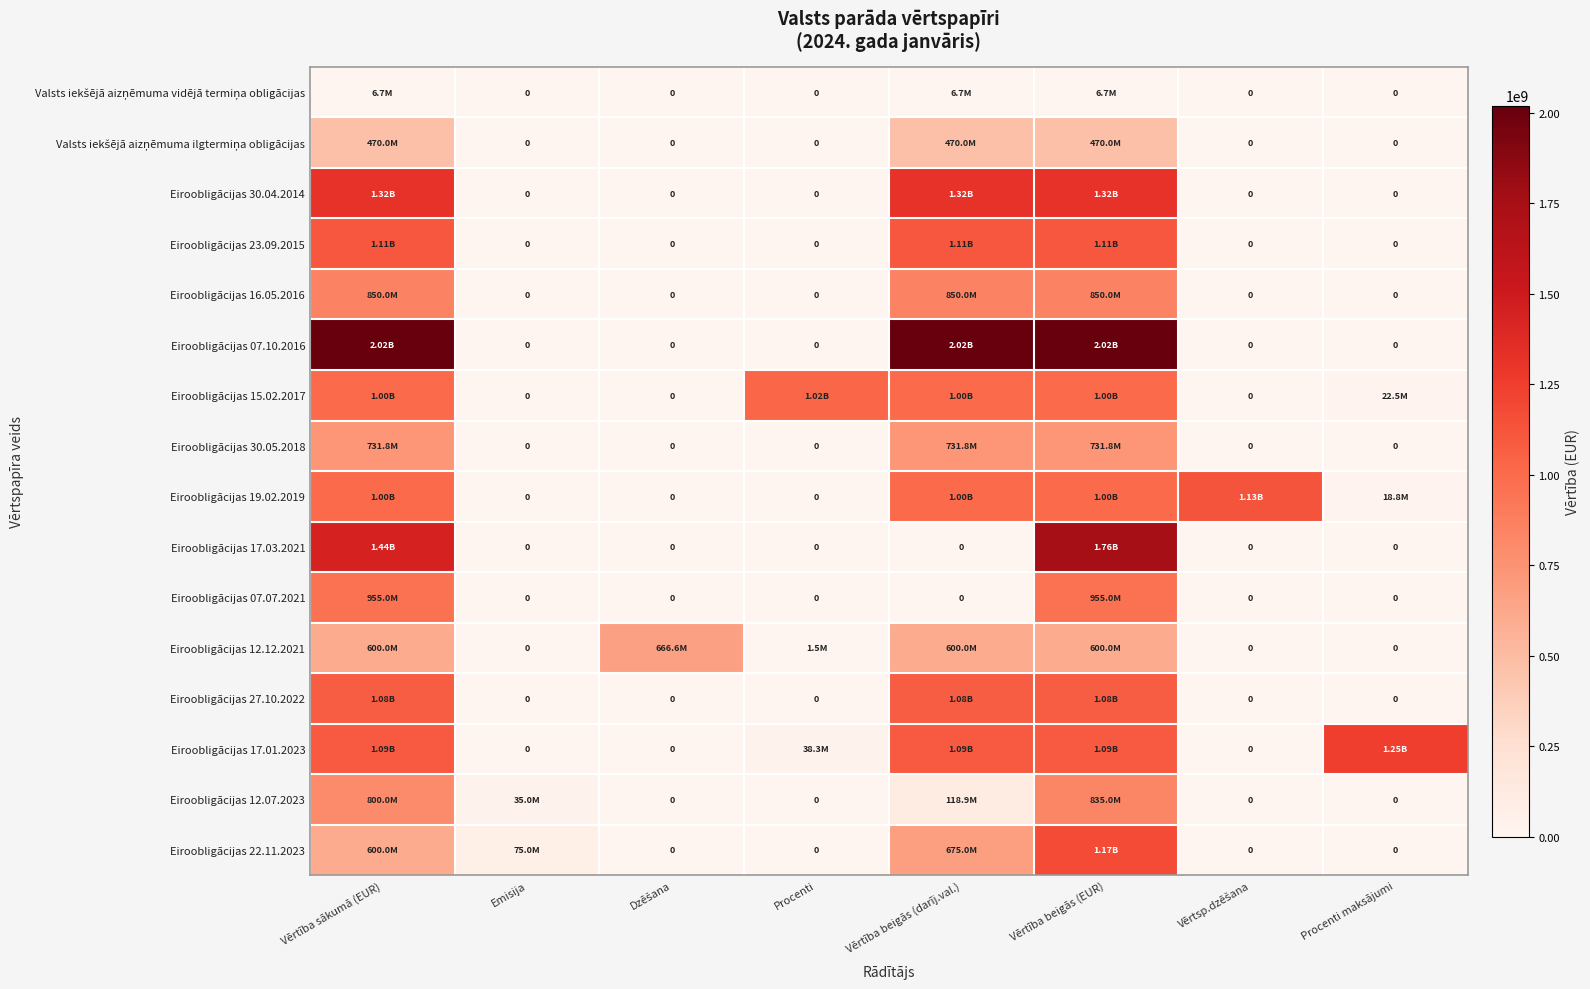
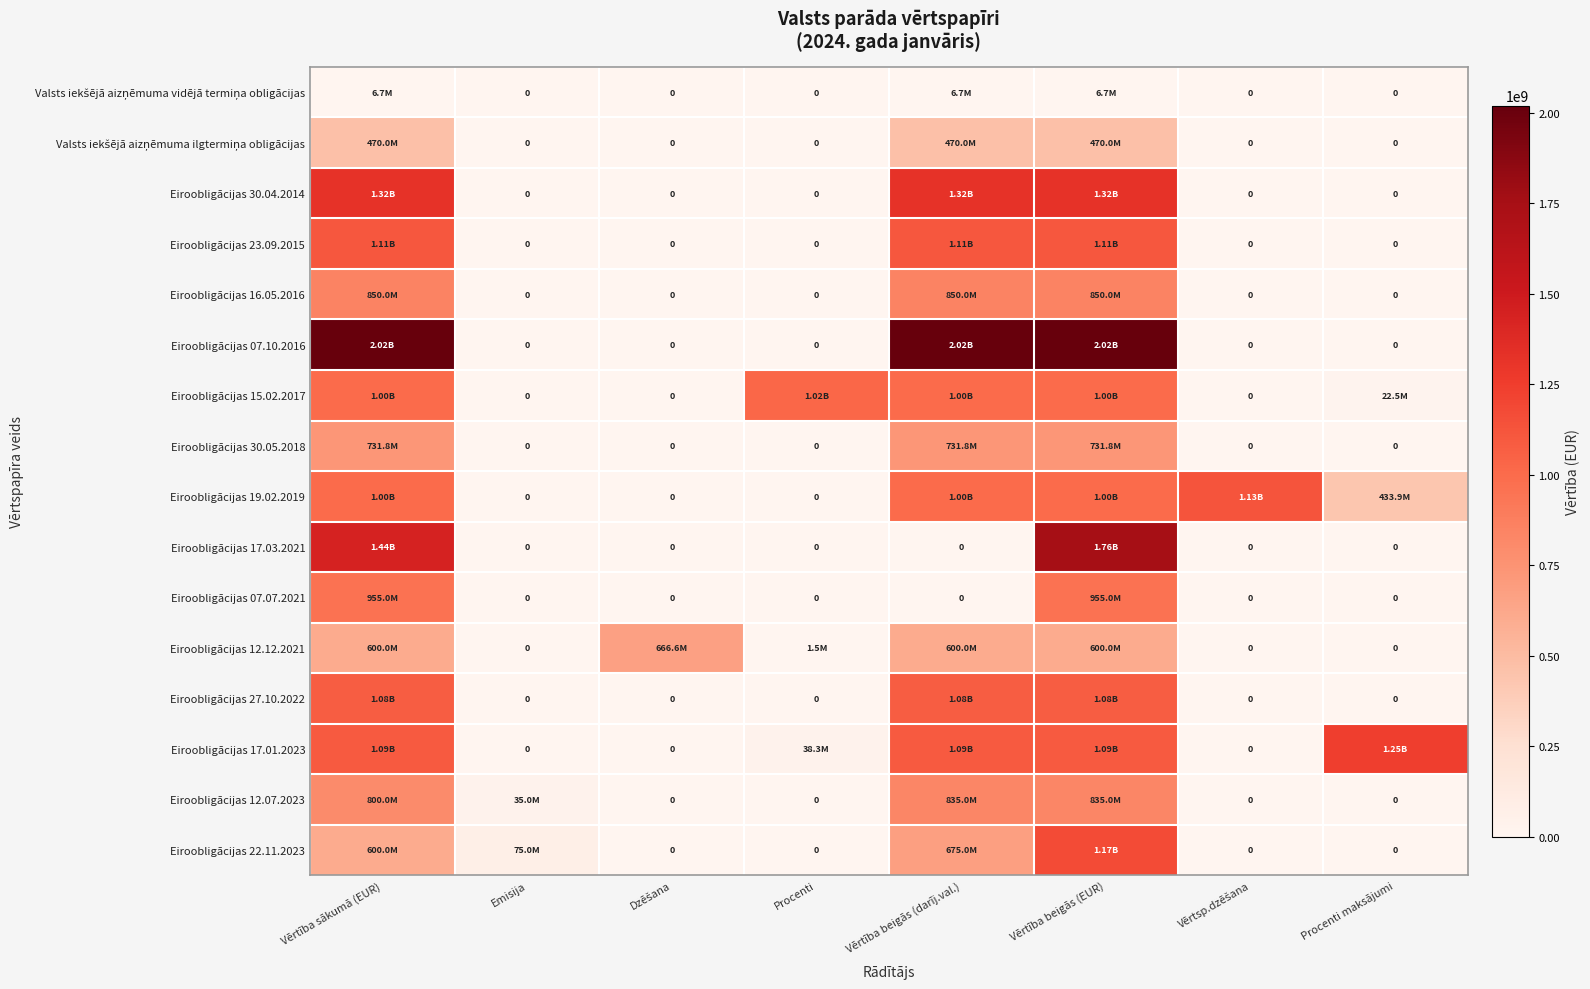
  {
    "Valsts iekšējā aizņēmuma vidējā termiņa obligācijas": {
      "Vērtība sākumā (EUR)": "6.7M",
      "Emisija": "0",
      "Dzēšana": "0",
      "Procenti": "0",
      "Vērtība beigās (darīj.val.)": "6.7M",
      "Vērtība beigās (EUR)": "6.7M",
      "Vērtsp.dzēšana": "0",
      "Procenti maksājumi": "0"
    },
    "Valsts iekšējā aizņēmuma ilgtermiņa obligācijas": {
      "Vērtība sākumā (EUR)": "470.0M",
      "Emisija": "0",
      "Dzēšana": "0",
      "Procenti": "0",
      "Vērtība beigās (darīj.val.)": "470.0M",
      "Vērtība beigās (EUR)": "470.0M",
      "Vērtsp.dzēšana": "0",
      "Procenti maksājumi": "0"
    },
    "Eiroobligācijas 30.04.2014": {
      "Vērtība sākumā (EUR)": "1.32B",
      "Emisija": "0",
      "Dzēšana": "0",
      "Procenti": "0",
      "Vērtība beigās (darīj.val.)": "1.32B",
      "Vērtība beigās (EUR)": "1.32B",
      "Vērtsp.dzēšana": "0",
      "Procenti maksājumi": "0"
    },
    "Eiroobligācijas 23.09.2015": {
      "Vērtība sākumā (EUR)": "1.11B",
      "Emisija": "0",
      "Dzēšana": "0",
      "Procenti": "0",
      "Vērtība beigās (darīj.val.)": "1.11B",
      "Vērtība beigās (EUR)": "1.11B",
      "Vērtsp.dzēšana": "0",
      "Procenti maksājumi": "0"
    },
    "Eiroobligācijas 16.05.2016": {
      "Vērtība sākumā (EUR)": "850.0M",
      "Emisija": "0",
      "Dzēšana": "0",
      "Procenti": "0",
      "Vērtība beigās (darīj.val.)": "850.0M",
      "Vērtība beigās (EUR)": "850.0M",
      "Vērtsp.dzēšana": "0",
      "Procenti maksājumi": "0"
    },
    "Eiroobligācijas 07.10.2016": {
      "Vērtība sākumā (EUR)": "2.02B",
      "Emisija": "0",
      "Dzēšana": "0",
      "Procenti": "0",
      "Vērtība beigās (darīj.val.)": "2.02B",
      "Vērtība beigās (EUR)": "2.02B",
      "Vērtsp.dzēšana": "0",
      "Procenti maksājumi": "0"
    },
    "Eiroobligācijas 15.02.2017": {
      "Vērtība sākumā (EUR)": "1.00B",
      "Emisija": "0",
      "Dzēšana": "0",
      "Procenti": "1.02B",
      "Vērtība beigās (darīj.val.)": "1.00B",
      "Vērtība beigās (EUR)": "1.00B",
      "Vērtsp.dzēšana": "0",
      "Procenti maksājumi": "22.5M"
    },
    "Eiroobligācijas 30.05.2018": {
      "Vērtība sākumā (EUR)": "731.8M",
      "Emisija": "0",
      "Dzēšana": "0",
      "Procenti": "0",
      "Vērtība beigās (darīj.val.)": "731.8M",
      "Vērtība beigās (EUR)": "731.8M",
      "Vērtsp.dzēšana": "0",
      "Procenti maksājumi": "0"
    },
    "Eiroobligācijas 19.02.2019": {
      "Vērtība sākumā (EUR)": "1.00B",
      "Emisija": "0",
      "Dzēšana": "0",
      "Procenti": "0",
      "Vērtība beigās (darīj.val.)": "1.00B",
      "Vērtība beigās (EUR)": "1.00B",
      "Vērtsp.dzēšana": "1.13B",
-     "Procenti maksājumi": "18.8M"
+     "Procenti maksājumi": "433.9M"
    },
    "Eiroobligācijas 17.03.2021": {
      "Vērtība sākumā (EUR)": "1.44B",
      "Emisija": "0",
      "Dzēšana": "0",
      "Procenti": "0",
      "Vērtība beigās (darīj.val.)": "0",
      "Vērtība beigās (EUR)": "1.76B",
      "Vērtsp.dzēšana": "0",
      "Procenti maksājumi": "0"
    },
    "Eiroobligācijas 07.07.2021": {
      "Vērtība sākumā (EUR)": "955.0M",
      "Emisija": "0",
      "Dzēšana": "0",
      "Procenti": "0",
      "Vērtība beigās (darīj.val.)": "0",
      "Vērtība beigās (EUR)": "955.0M",
      "Vērtsp.dzēšana": "0",
      "Procenti maksājumi": "0"
    },
    "Eiroobligācijas 12.12.2021": {
      "Vērtība sākumā (EUR)": "600.0M",
      "Emisija": "0",
      "Dzēšana": "666.6M",
      "Procenti": "1.5M",
      "Vērtība beigās (darīj.val.)": "600.0M",
      "Vērtība beigās (EUR)": "600.0M",
      "Vērtsp.dzēšana": "0",
      "Procenti maksājumi": "0"
    },
    "Eiroobligācijas 27.10.2022": {
      "Vērtība sākumā (EUR)": "1.08B",
      "Emisija": "0",
      "Dzēšana": "0",
      "Procenti": "0",
      "Vērtība beigās (darīj.val.)": "1.08B",
      "Vērtība beigās (EUR)": "1.08B",
      "Vērtsp.dzēšana": "0",
      "Procenti maksājumi": "0"
    },
    "Eiroobligācijas 17.01.2023": {
      "Vērtība sākumā (EUR)": "1.09B",
      "Emisija": "0",
      "Dzēšana": "0",
      "Procenti": "38.3M",
      "Vērtība beigās (darīj.val.)": "1.09B",
      "Vērtība beigās (EUR)": "1.09B",
      "Vērtsp.dzēšana": "0",
      "Procenti maksājumi": "1.25B"
    },
    "Eiroobligācijas 12.07.2023": {
      "Vērtība sākumā (EUR)": "800.0M",
      "Emisija": "35.0M",
      "Dzēšana": "0",
      "Procenti": "0",
-     "Vērtība beigās (darīj.val.)": "118.9M",
+     "Vērtība beigās (darīj.val.)": "835.0M",
      "Vērtība beigās (EUR)": "835.0M",
      "Vērtsp.dzēšana": "0",
      "Procenti maksājumi": "0"
    },
    "Eiroobligācijas 22.11.2023": {
      "Vērtība sākumā (EUR)": "600.0M",
      "Emisija": "75.0M",
      "Dzēšana": "0",
      "Procenti": "0",
      "Vērtība beigās (darīj.val.)": "675.0M",
      "Vērtība beigās (EUR)": "1.17B",
      "Vērtsp.dzēšana": "0",
      "Procenti maksājumi": "0"
    }
  }
